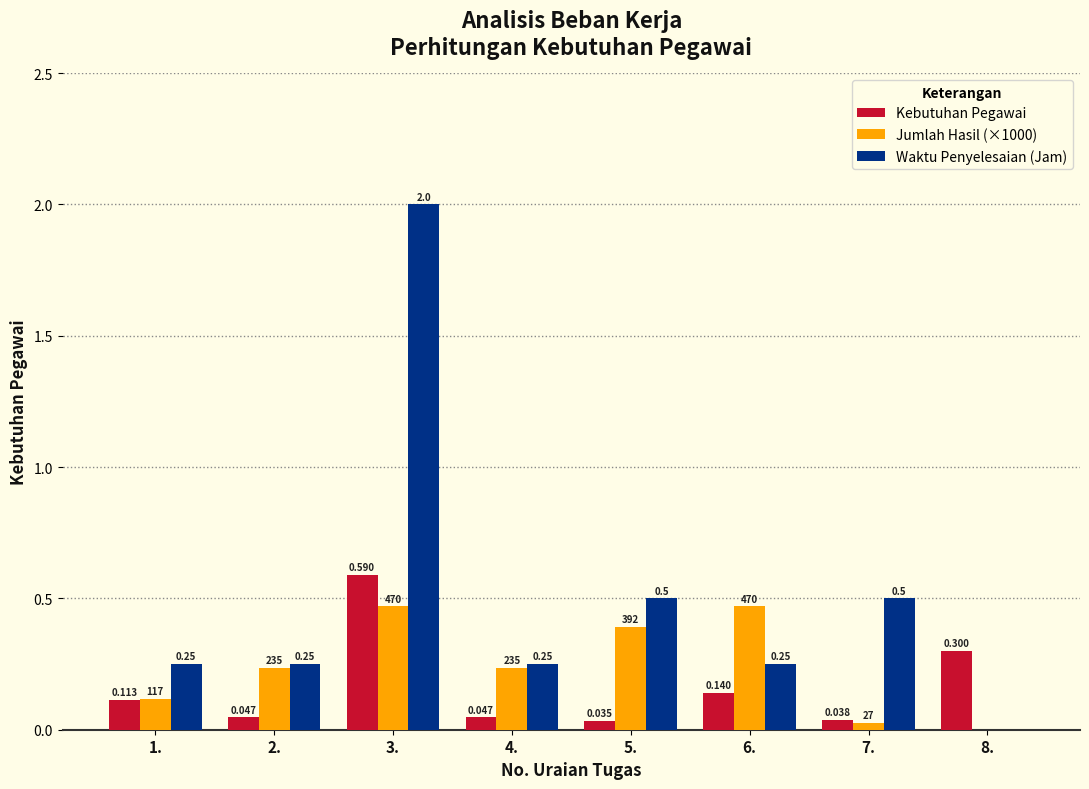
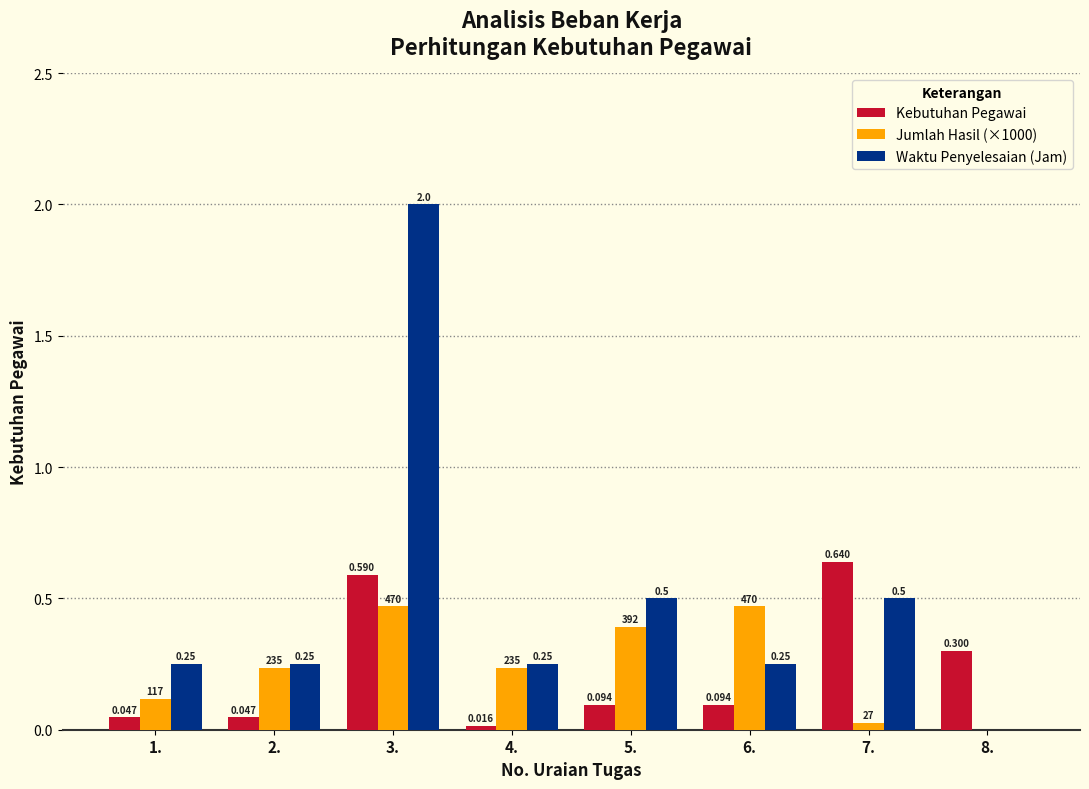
  {
    "Kebutuhan Pegawai": {
-     "1.": 0.113,
+     "1.": 0.047,
      "2.": 0.047,
      "3.": 0.590,
-     "4.": 0.047,
-     "5.": 0.035,
-     "6.": 0.140,
-     "7.": 0.038,
+     "4.": 0.016,
+     "5.": 0.094,
+     "6.": 0.094,
+     "7.": 0.640,
      "8.": 0.300
    },
    "Jumlah Hasil (×1000)": {
      "8.": 0.00
    },
    "Waktu Penyelesaian (Jam)": {
      "1.": 0.25,
      "2.": 0.25,
      "3.": 2.0,
      "4.": 0.25,
      "5.": 0.5,
      "6.": 0.25,
      "7.": 0.5
    }
  }
